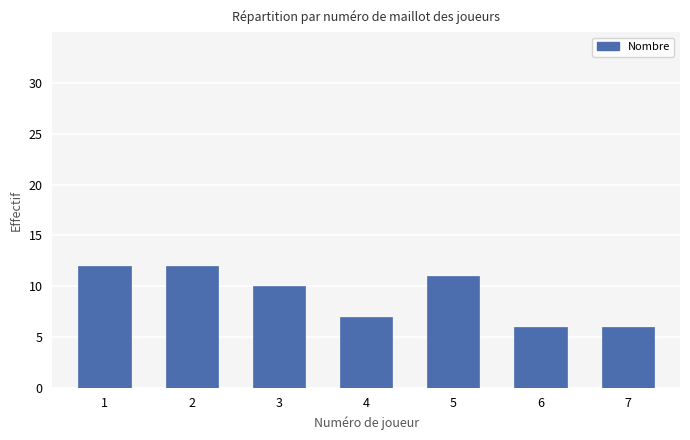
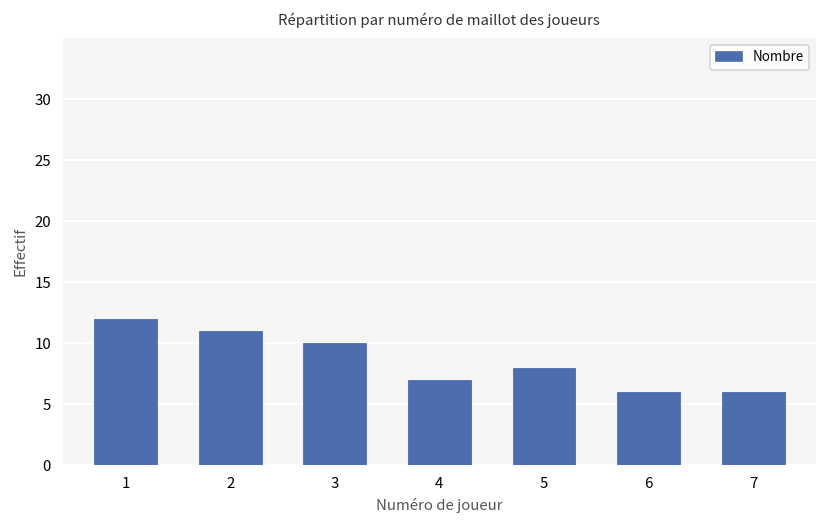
  {
    "1": 12,
-   "2": 12,
+   "2": 11,
    "3": 10,
    "4": 7,
-   "5": 11,
+   "5": 8,
    "6": 6,
    "7": 6
  }
